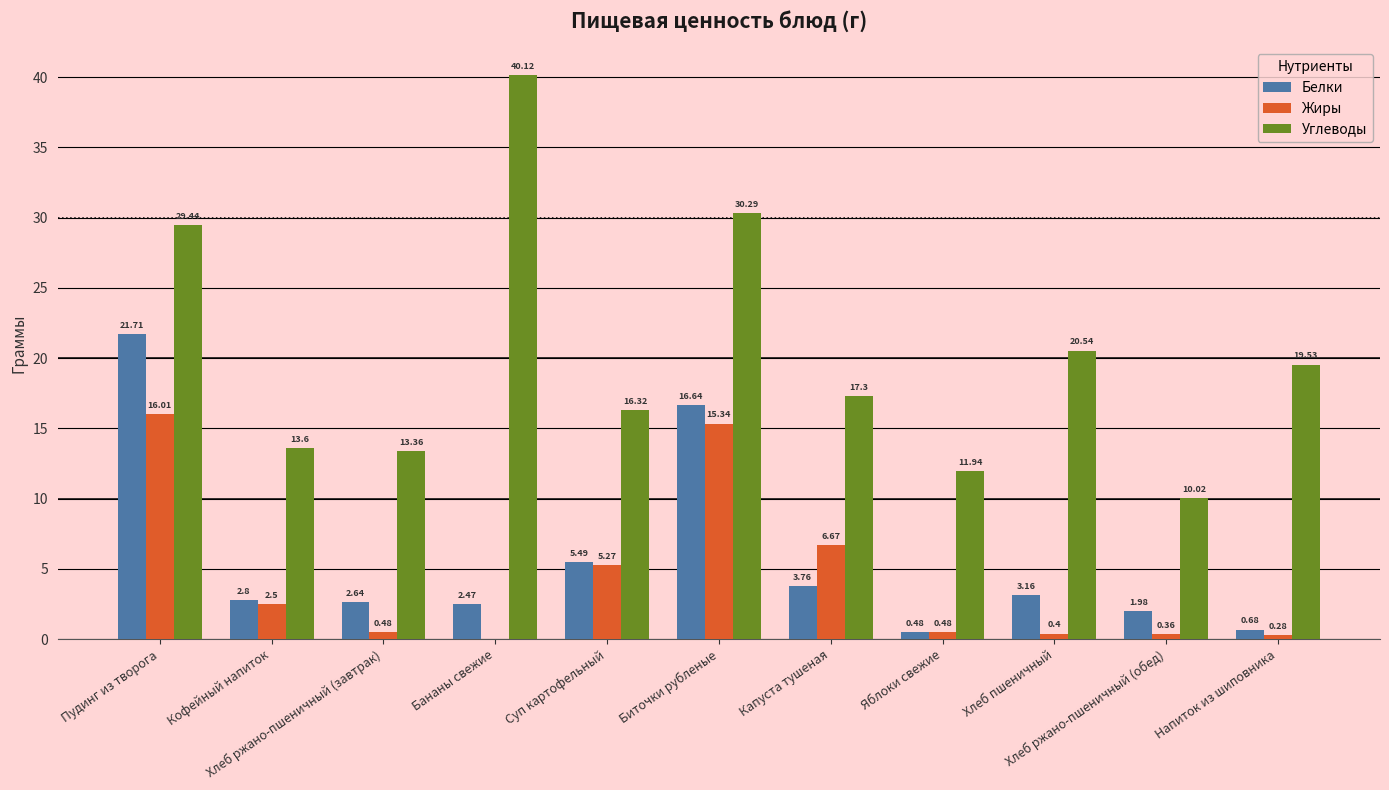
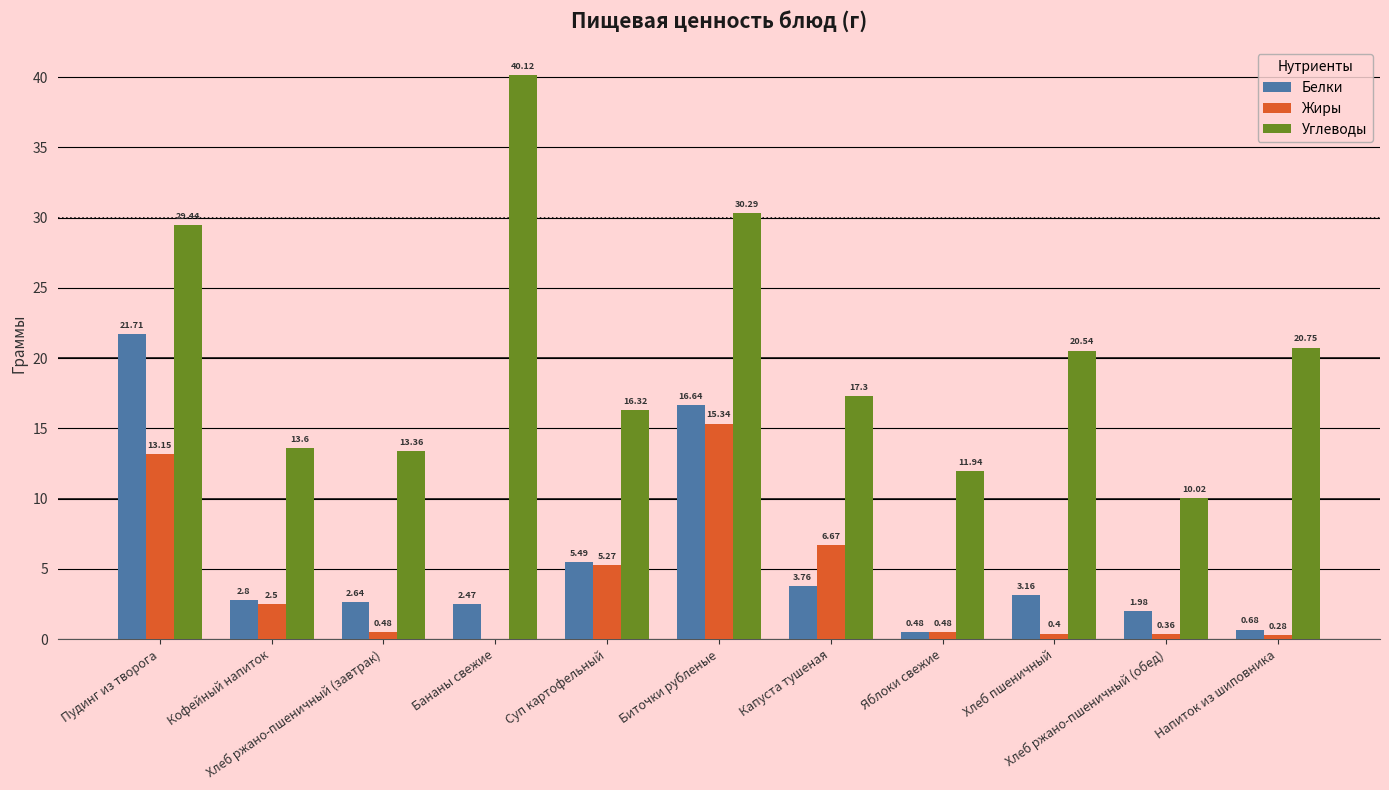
  {
    "Белки": {
      "Пудинг из творога": 21.71,
      "Кофейный напиток": 2.8,
      "Хлеб ржано-пшеничный (завтрак)": 2.64,
      "Бананы свежие": 2.47,
      "Суп картофельный": 5.49,
      "Биточки рубленые": 16.64,
      "Капуста тушеная": 3.76,
      "Яблоки свежие": 0.48,
      "Хлеб пшеничный": 3.16,
      "Хлеб ржано-пшеничный (обед)": 1.98,
      "Напиток из шиповника": 0.68
    },
    "Жиры": {
-     "Пудинг из творога": 16.01,
+     "Пудинг из творога": 13.15,
      "Кофейный напиток": 2.5,
      "Хлеб ржано-пшеничный (завтрак)": 0.48,
      "Суп картофельный": 5.27,
      "Биточки рубленые": 15.34,
      "Капуста тушеная": 6.67,
      "Яблоки свежие": 0.48,
      "Хлеб пшеничный": 0.4,
      "Хлеб ржано-пшеничный (обед)": 0.36,
      "Напиток из шиповника": 0.28
    },
    "Углеводы": {
      "Пудинг из творога": 29.44,
      "Кофейный напиток": 13.6,
      "Хлеб ржано-пшеничный (завтрак)": 13.36,
      "Бананы свежие": 40.12,
      "Суп картофельный": 16.32,
      "Биточки рубленые": 30.29,
      "Капуста тушеная": 17.3,
      "Яблоки свежие": 11.94,
      "Хлеб пшеничный": 20.54,
      "Хлеб ржано-пшеничный (обед)": 10.02,
-     "Напиток из шиповника": 19.53
+     "Напиток из шиповника": 20.75
    }
  }
